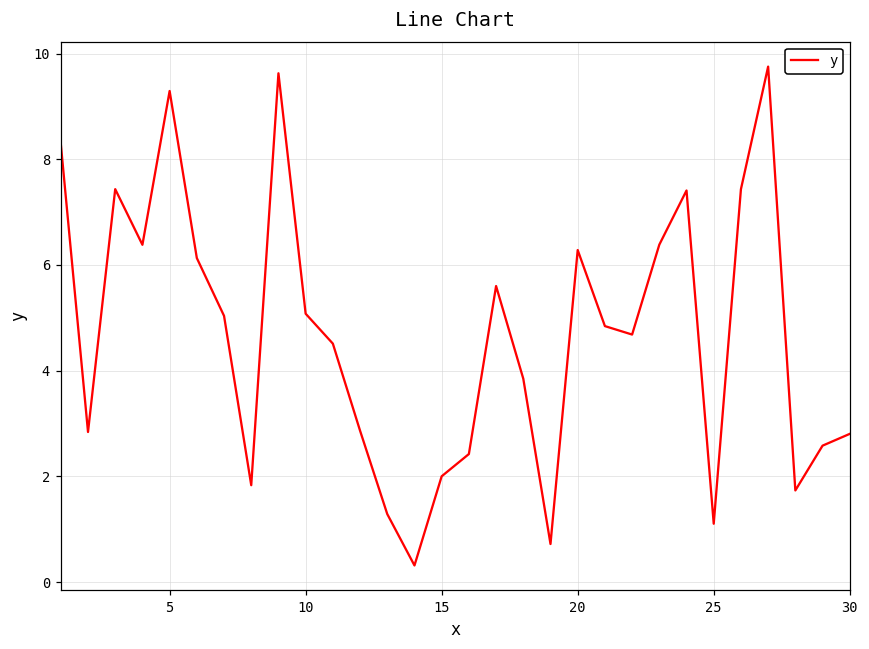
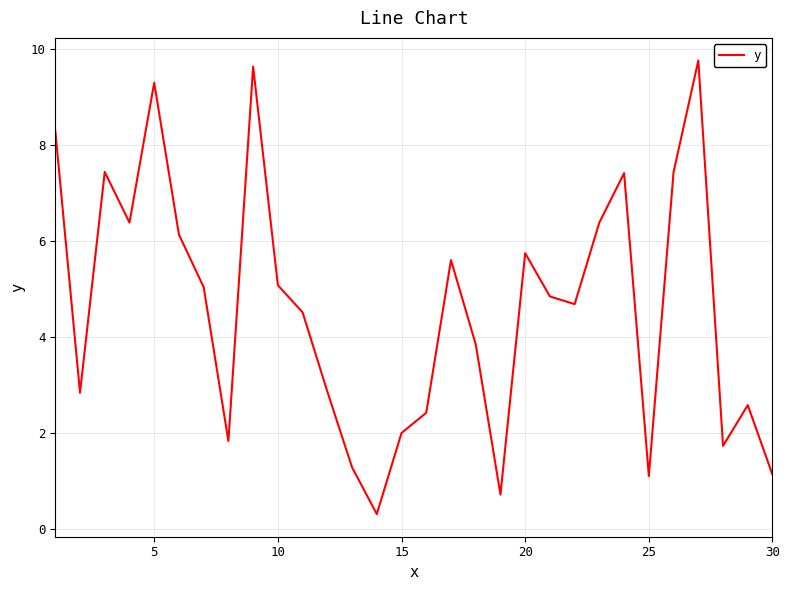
  {
    "5": 9.3,
    "10": 5.1,
    "15": 2.0,
-   "20": 6.3,
+   "20": 5.7,
    "25": 1.1,
-   "30": 2.8
+   "30": 1.1
  }
